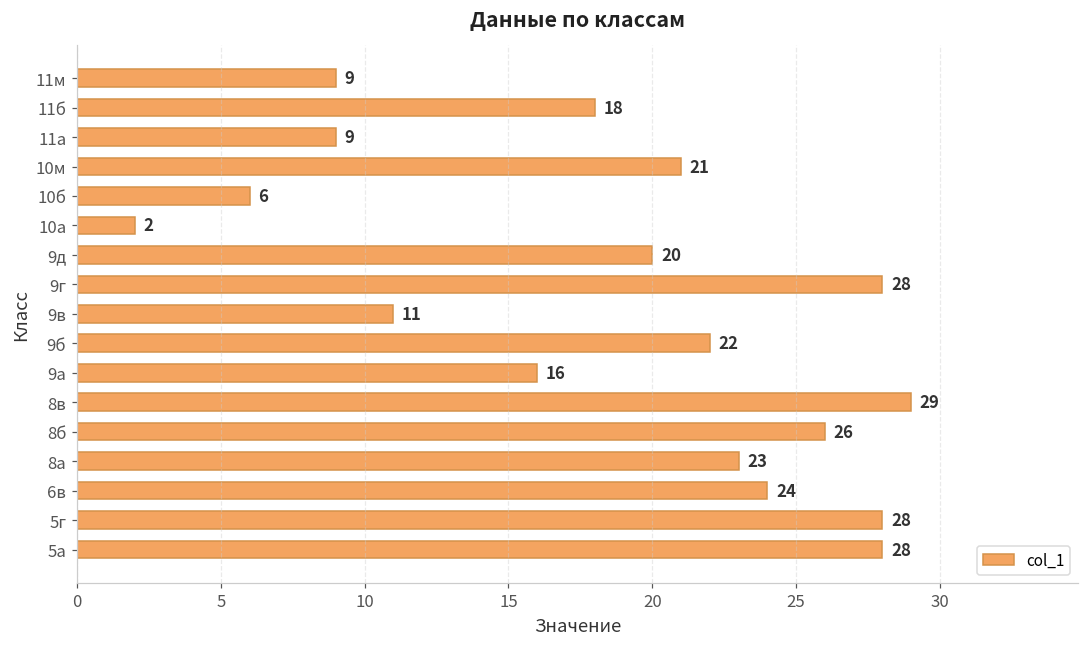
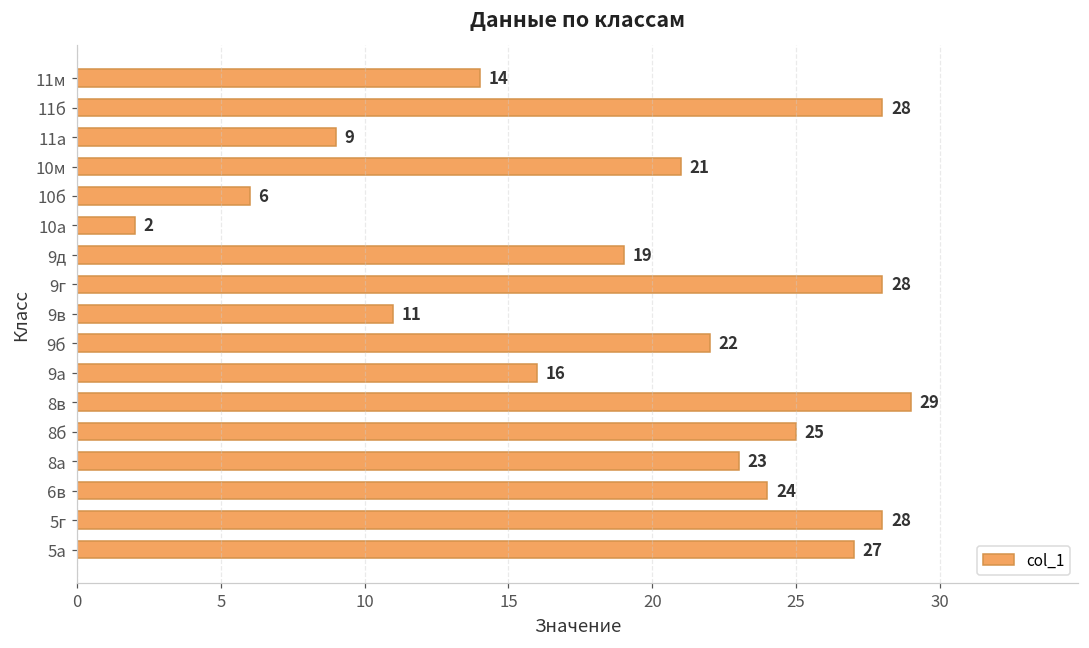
  {
-   "11м": 9,
-   "11б": 18,
+   "11м": 14,
+   "11б": 28,
    "11а": 9,
    "10м": 21,
    "10б": 6,
    "10а": 2,
-   "9д": 20,
+   "9д": 19,
    "9г": 28,
    "9в": 11,
    "9б": 22,
    "9а": 16,
    "8в": 29,
-   "8б": 26,
+   "8б": 25,
    "8а": 23,
    "6в": 24,
    "5г": 28,
-   "5а": 28
+   "5а": 27
  }
